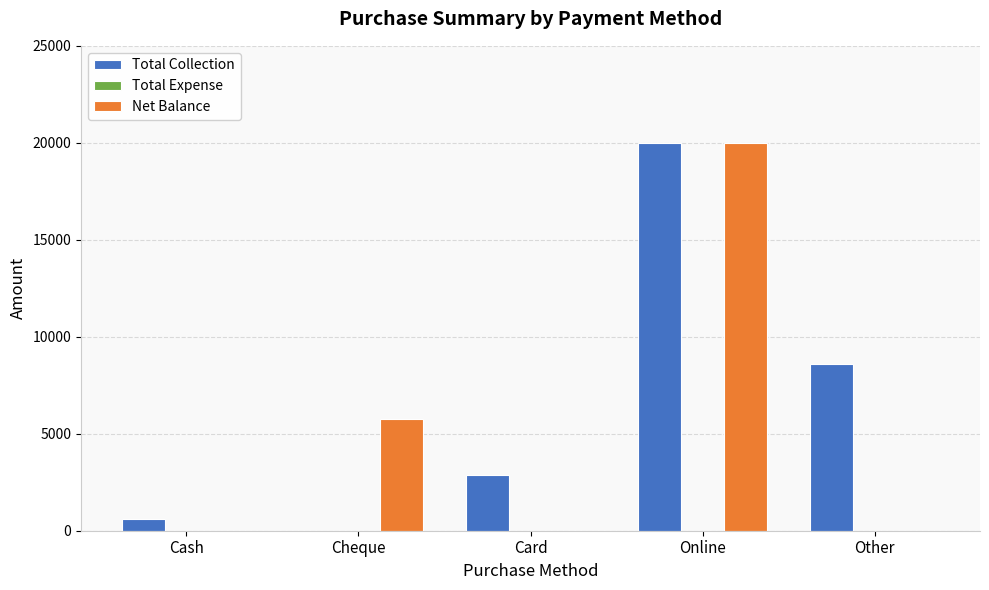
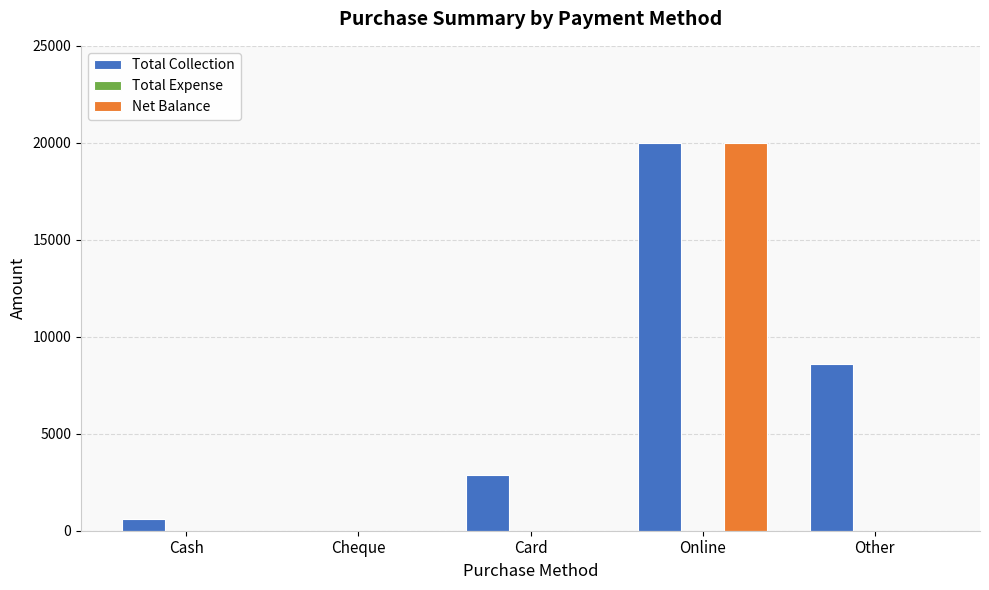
  {
    "Total Collection": {
      "Cash": 600,
      "Cheque": 0,
      "Card": 2900,
      "Online": 20000,
      "Other": 8600
    },
    "Total Expense": {
      "Cash": 0,
      "Cheque": 0,
      "Card": 0,
      "Online": 0,
      "Other": 0
    },
    "Net Balance": {
      "Cash": 0,
-     "Cheque": 5800,
+     "Cheque": 0,
      "Card": 0,
      "Online": 20000,
      "Other": 0
    }
  }
